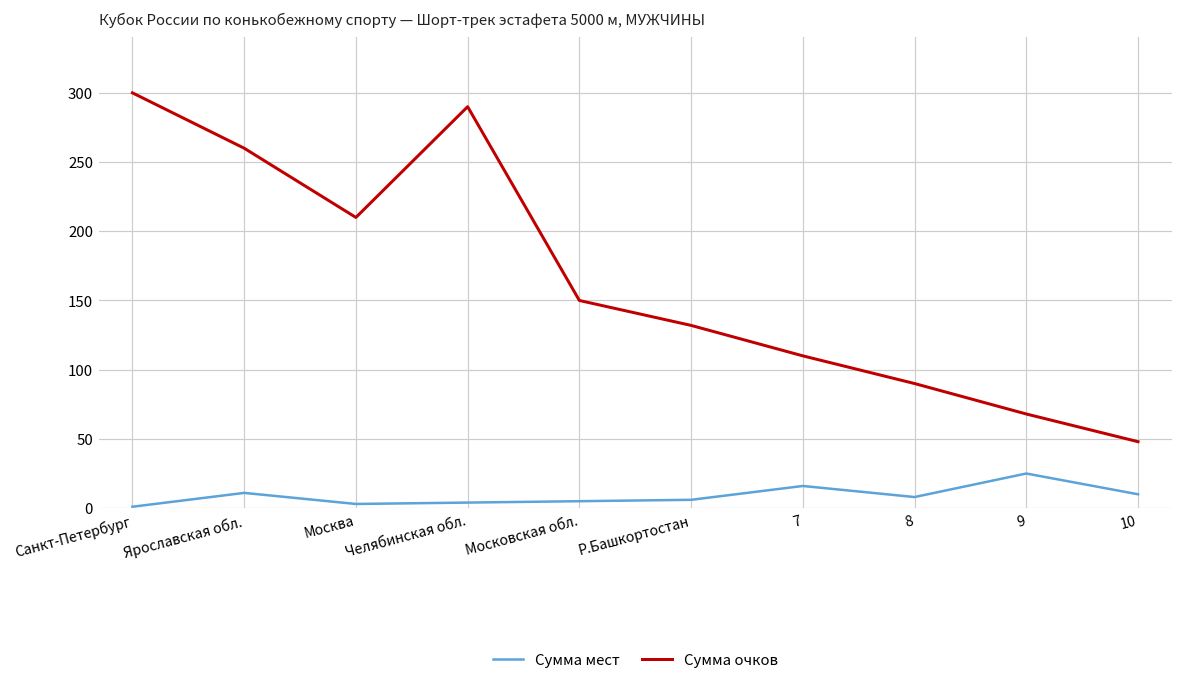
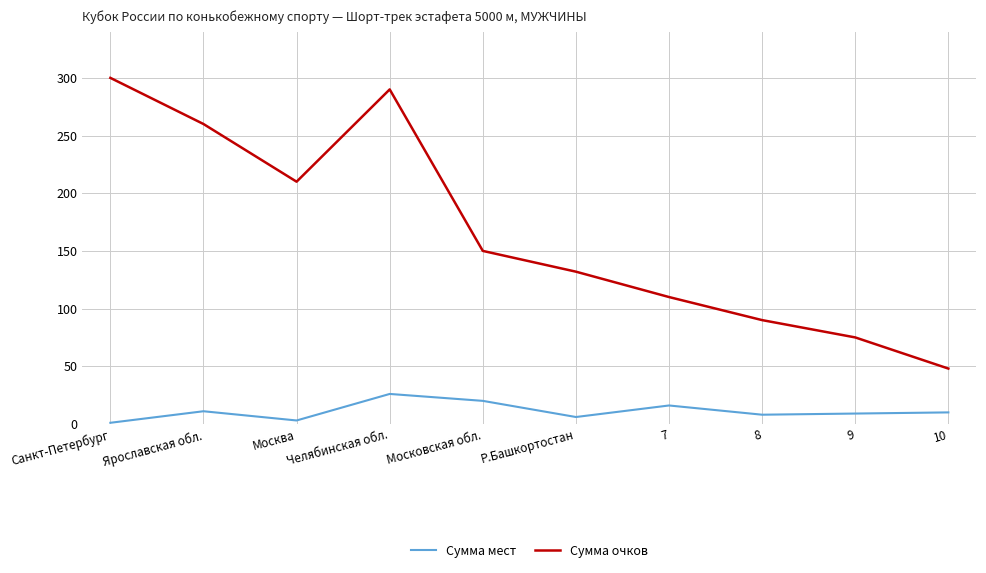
  {
    "Сумма мест": {
      "Санкт-Петербург": 1,
      "Ярославская обл.": 11,
      "Москва": 3,
-     "Челябинская обл.": 4,
-     "Московская обл.": 5,
+     "Челябинская обл.": 26,
+     "Московская обл.": 20,
      "Р.Башкортостан": 6,
      "7": 16,
      "8": 8,
-     "9": 25,
+     "9": 9,
      "10": 10
    },
    "Сумма очков": {
      "Санкт-Петербург": 300,
      "Ярославская обл.": 260,
      "Москва": 210,
      "Челябинская обл.": 290,
      "Московская обл.": 150,
      "Р.Башкортостан": 132,
      "7": 110,
      "8": 90,
-     "9": 68,
+     "9": 75,
      "10": 48
    }
  }
